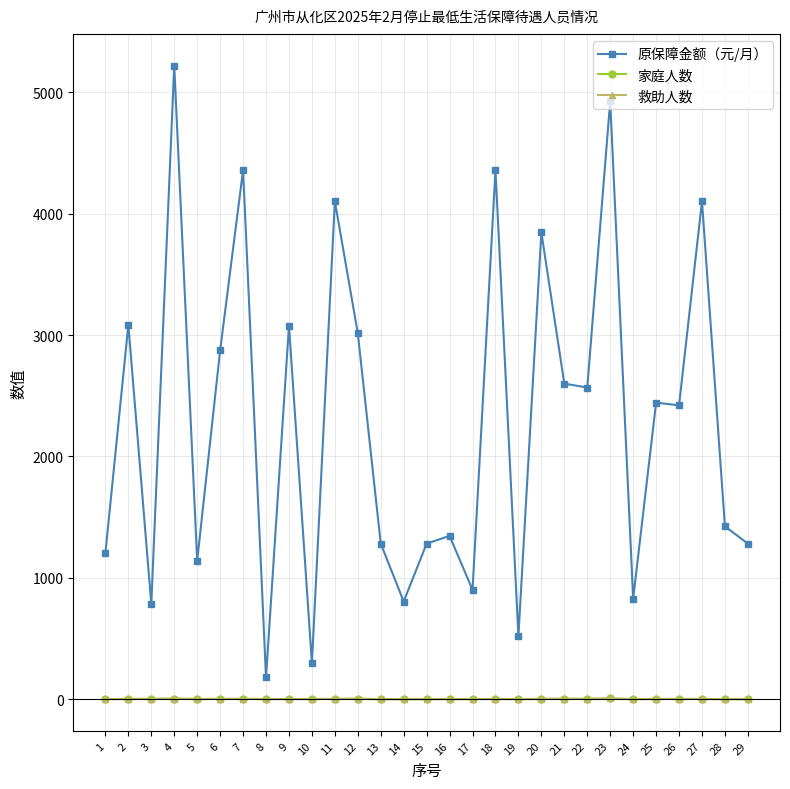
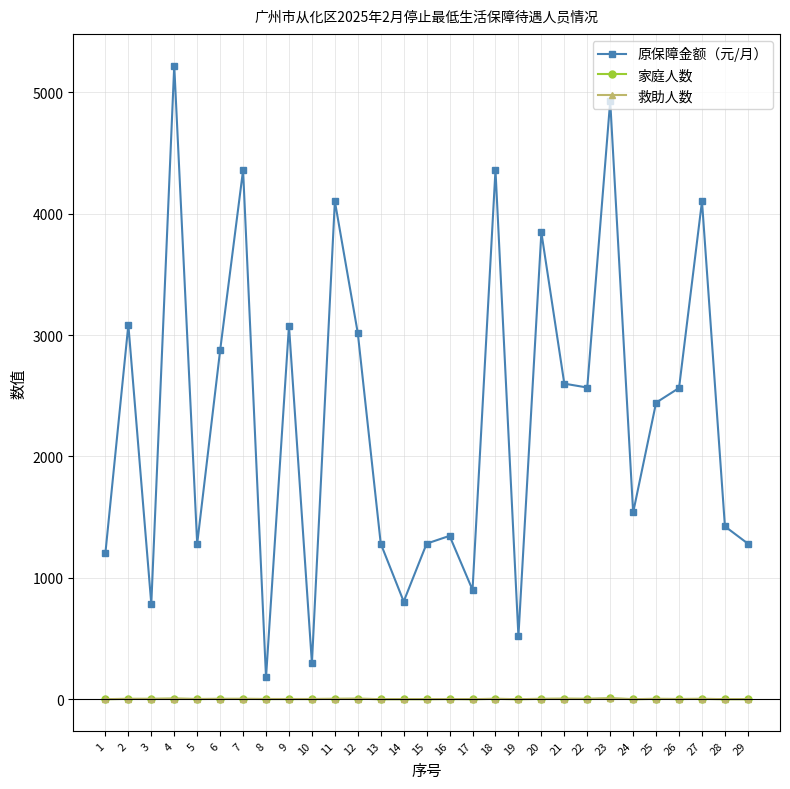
  {
    "原保障金额（元/月）": {
      "1": 1210,
      "2": 3080,
      "3": 780,
      "4": 5220,
-     "5": 1140,
+     "5": 1280,
      "6": 2870,
      "7": 4360,
      "8": 180,
      "9": 3080,
      "10": 300,
      "11": 4100,
      "12": 3020,
      "13": 1280,
      "14": 810,
      "15": 1280,
      "16": 1350,
      "17": 900,
      "18": 4360,
      "19": 520,
      "20": 3850,
      "21": 2600,
      "22": 2570,
-     "24": 830,
+     "24": 1540,
      "25": 2440,
-     "26": 2420,
+     "26": 2560,
      "27": 4100,
      "28": 1420,
      "29": 1280
    },
    "救助人数": {
      "1": 0,
      "2": 0,
      "3": 0,
      "4": 10,
      "5": 0,
      "6": 0,
      "7": 0,
      "8": 0,
      "9": 0,
      "10": 0,
      "11": 0,
      "12": 0,
      "13": 0,
      "14": 0,
      "15": 0,
      "16": 0,
      "17": 0,
      "18": 0,
      "19": 0,
      "20": 0,
      "21": 0,
      "22": 0,
      "23": 10,
      "24": 0,
      "25": 0,
      "26": 0,
      "27": 0,
      "28": 0,
      "29": 0
    }
  }
